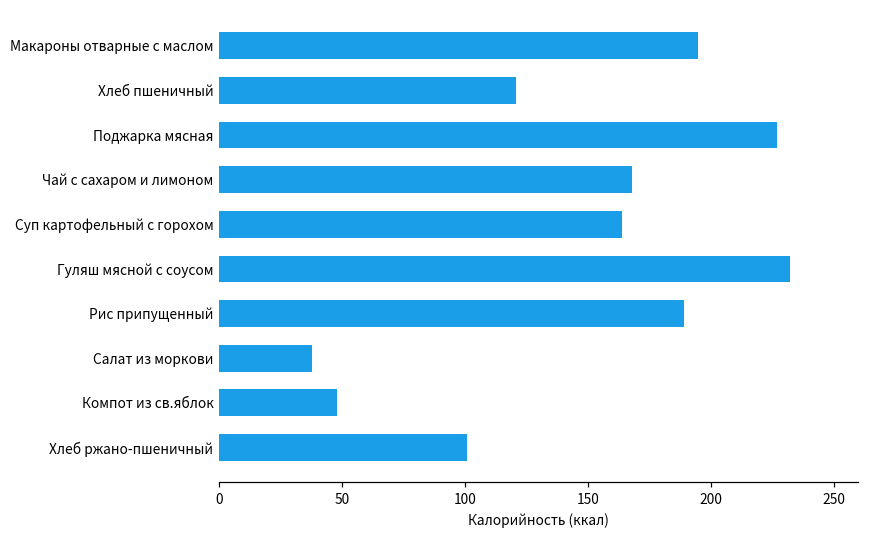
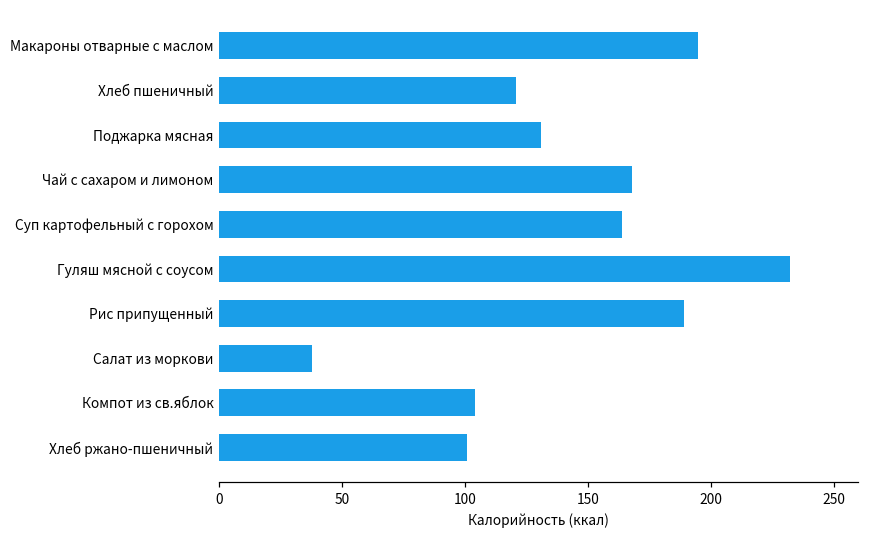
  {
    "Макароны отварные с маслом": 195,
    "Хлеб пшеничный": 121,
-   "Поджарка мясная": 227,
+   "Поджарка мясная": 131,
    "Чай с сахаром и лимоном": 168,
    "Суп картофельный с горохом": 164,
    "Гуляш мясной с соусом": 232,
    "Рис припущенный": 189,
    "Салат из моркови": 38,
-   "Компот из св.яблок": 48,
+   "Компот из св.яблок": 104,
    "Хлеб ржано-пшеничный": 101
  }
